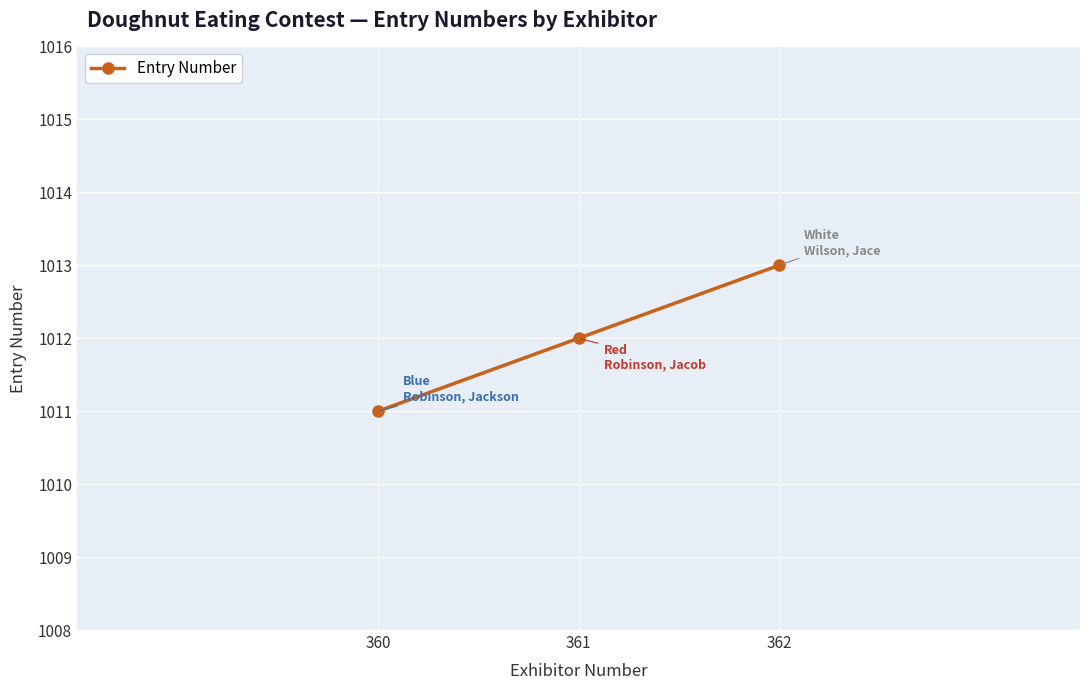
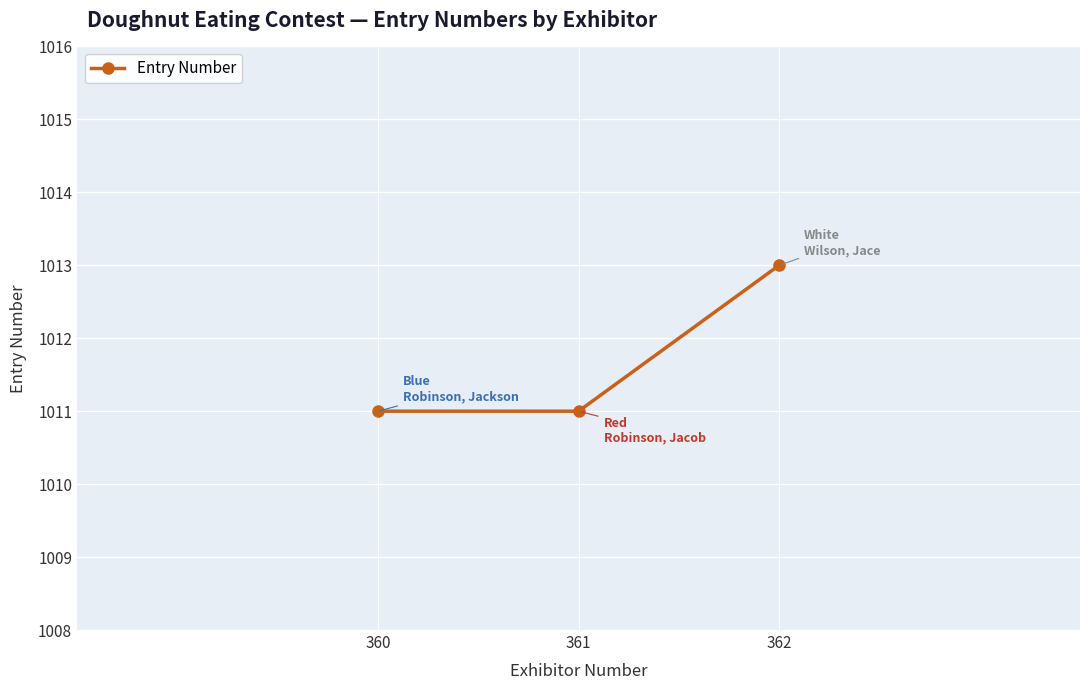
  {
    "360": 1011,
-   "361": 1012,
+   "361": 1011,
    "362": 1013
  }
